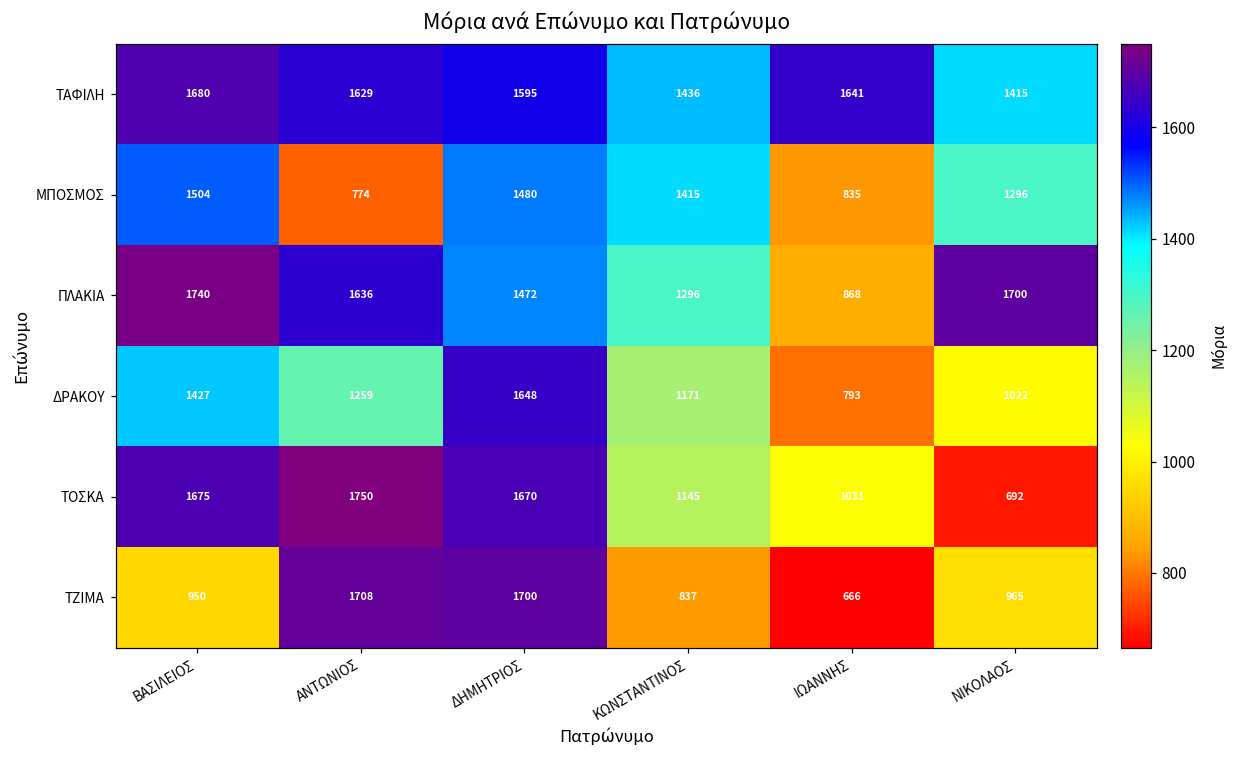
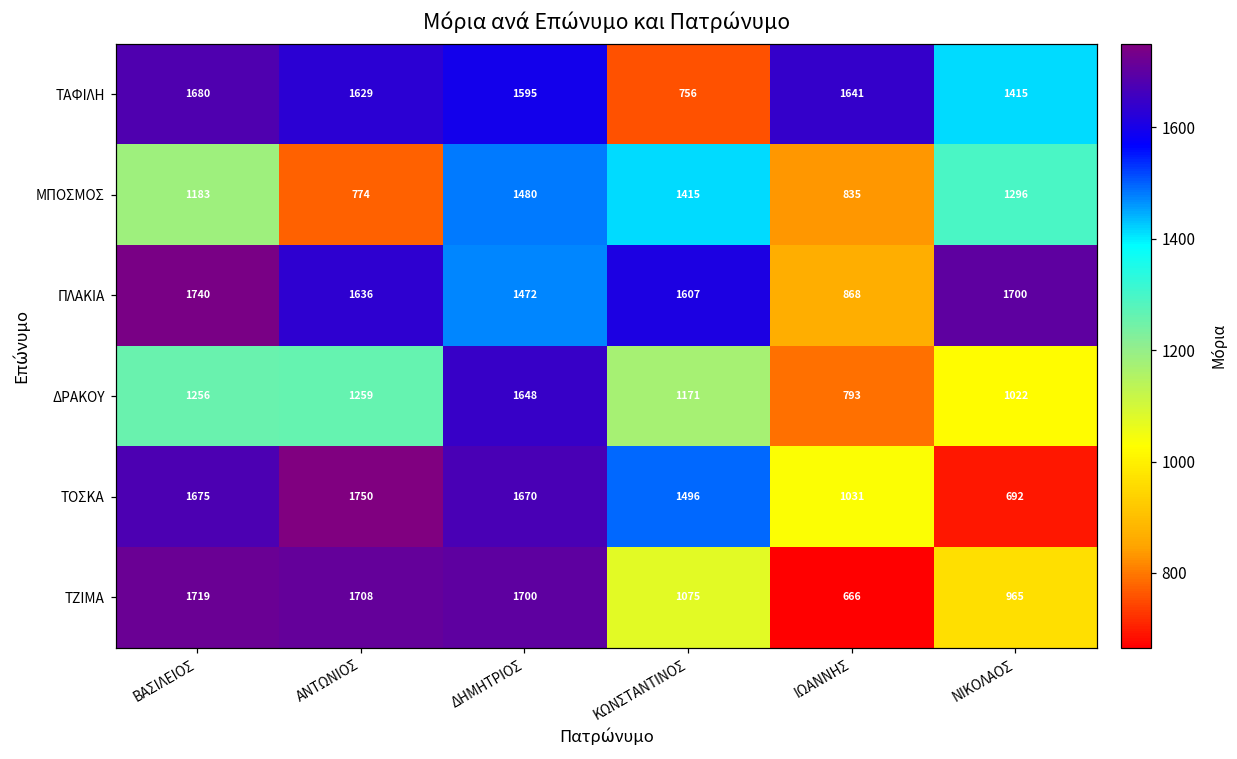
  {
    "ΤΑΦΙΛΗ": {
      "ΒΑΣΙΛΕΙΟΣ": 1680,
      "ΑΝΤΩΝΙΟΣ": 1629,
      "ΔΗΜΗΤΡΙΟΣ": 1595,
-     "ΚΩΝΣΤΑΝΤΙΝΟΣ": 1436,
+     "ΚΩΝΣΤΑΝΤΙΝΟΣ": 756,
      "ΙΩΑΝΝΗΣ": 1641,
      "ΝΙΚΟΛΑΟΣ": 1415
    },
    "ΜΠΟΣΜΟΣ": {
-     "ΒΑΣΙΛΕΙΟΣ": 1504,
+     "ΒΑΣΙΛΕΙΟΣ": 1183,
      "ΑΝΤΩΝΙΟΣ": 774,
      "ΔΗΜΗΤΡΙΟΣ": 1480,
      "ΚΩΝΣΤΑΝΤΙΝΟΣ": 1415,
      "ΙΩΑΝΝΗΣ": 835,
      "ΝΙΚΟΛΑΟΣ": 1296
    },
    "ΠΛΑΚΙΑ": {
      "ΒΑΣΙΛΕΙΟΣ": 1740,
      "ΑΝΤΩΝΙΟΣ": 1636,
      "ΔΗΜΗΤΡΙΟΣ": 1472,
-     "ΚΩΝΣΤΑΝΤΙΝΟΣ": 1296,
+     "ΚΩΝΣΤΑΝΤΙΝΟΣ": 1607,
      "ΙΩΑΝΝΗΣ": 868,
      "ΝΙΚΟΛΑΟΣ": 1700
    },
    "ΔΡΑΚΟΥ": {
-     "ΒΑΣΙΛΕΙΟΣ": 1427,
+     "ΒΑΣΙΛΕΙΟΣ": 1256,
      "ΑΝΤΩΝΙΟΣ": 1259,
      "ΔΗΜΗΤΡΙΟΣ": 1648,
      "ΚΩΝΣΤΑΝΤΙΝΟΣ": 1171,
      "ΙΩΑΝΝΗΣ": 793,
      "ΝΙΚΟΛΑΟΣ": 1022
    },
    "ΤΟΣΚΑ": {
      "ΒΑΣΙΛΕΙΟΣ": 1675,
      "ΑΝΤΩΝΙΟΣ": 1750,
      "ΔΗΜΗΤΡΙΟΣ": 1670,
-     "ΚΩΝΣΤΑΝΤΙΝΟΣ": 1145,
+     "ΚΩΝΣΤΑΝΤΙΝΟΣ": 1496,
      "ΙΩΑΝΝΗΣ": 1031,
      "ΝΙΚΟΛΑΟΣ": 692
    },
    "ΤΖΙΜΑ": {
-     "ΒΑΣΙΛΕΙΟΣ": 950,
+     "ΒΑΣΙΛΕΙΟΣ": 1719,
      "ΑΝΤΩΝΙΟΣ": 1708,
      "ΔΗΜΗΤΡΙΟΣ": 1700,
-     "ΚΩΝΣΤΑΝΤΙΝΟΣ": 837,
+     "ΚΩΝΣΤΑΝΤΙΝΟΣ": 1075,
      "ΙΩΑΝΝΗΣ": 666,
      "ΝΙΚΟΛΑΟΣ": 965
    }
  }
